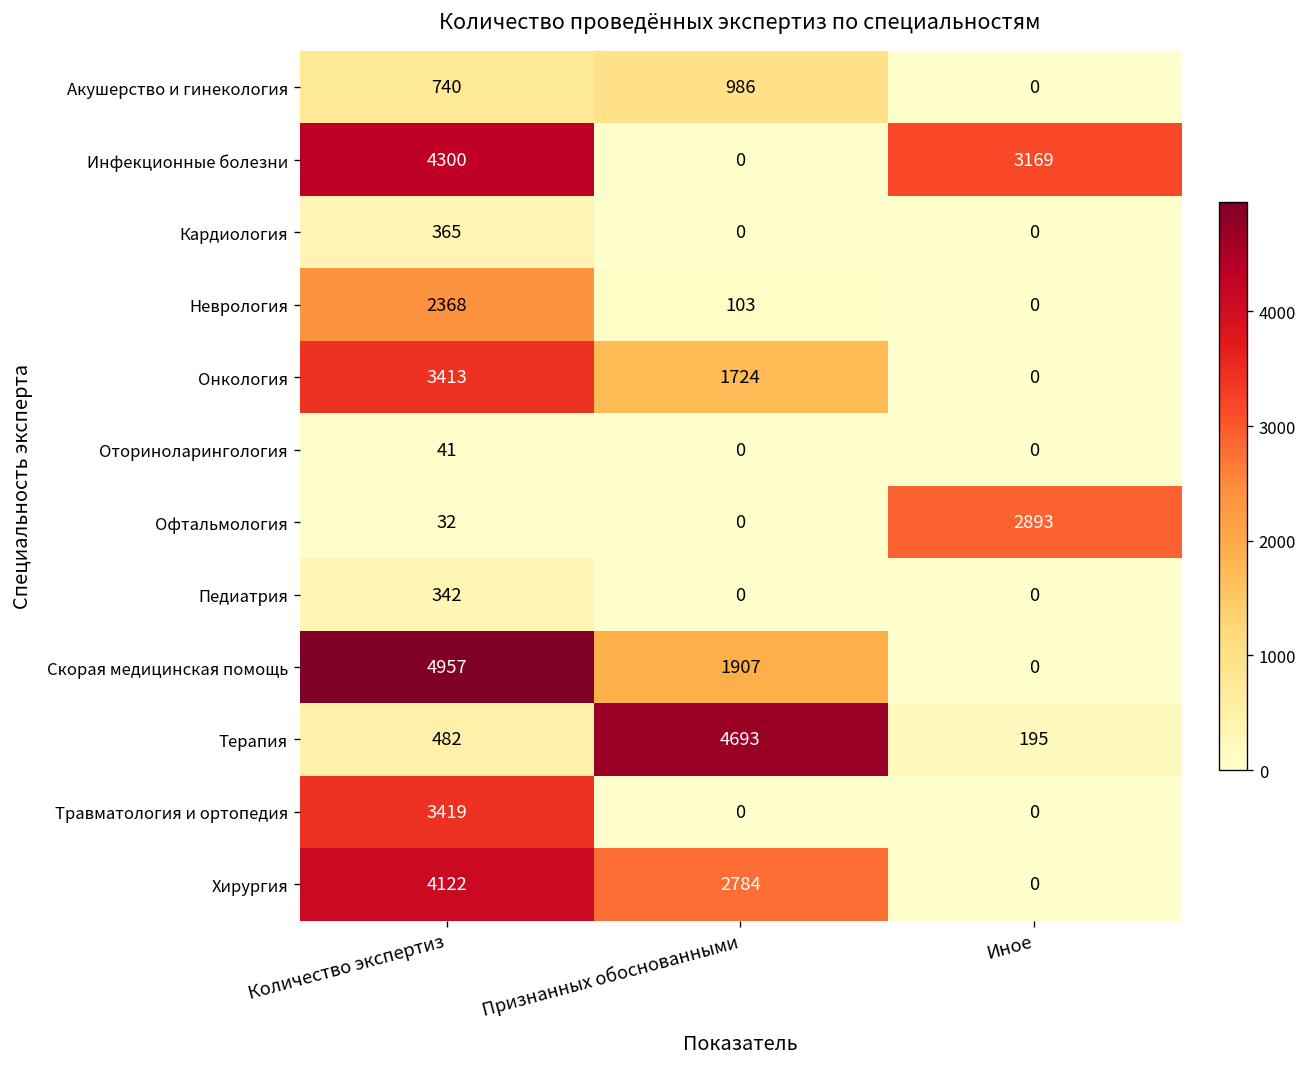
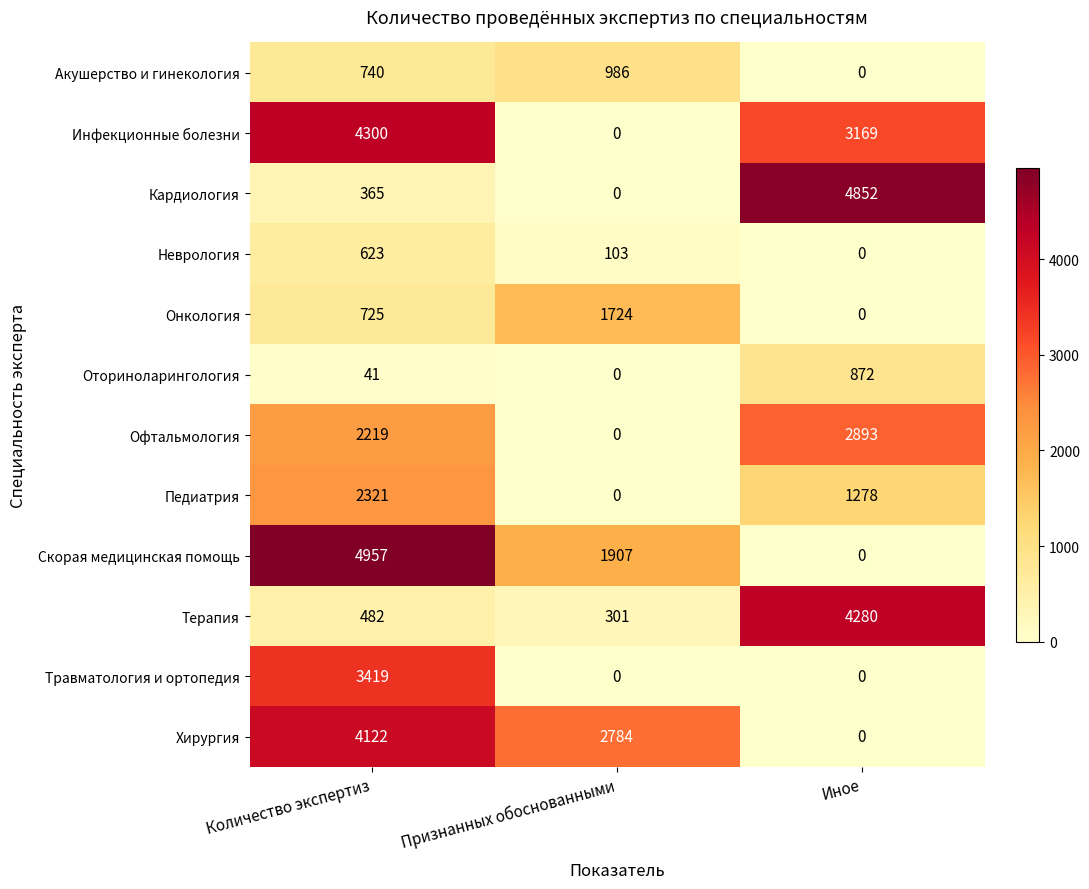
  {
    "Акушерство и гинекология": {
      "Количество экспертиз": 740,
      "Признанных обоснованными": 986,
      "Иное": 0
    },
    "Инфекционные болезни": {
      "Количество экспертиз": 4300,
      "Признанных обоснованными": 0,
      "Иное": 3169
    },
    "Кардиология": {
      "Количество экспертиз": 365,
      "Признанных обоснованными": 0,
-     "Иное": 0
+     "Иное": 4852
    },
    "Неврология": {
-     "Количество экспертиз": 2368,
+     "Количество экспертиз": 623,
      "Признанных обоснованными": 103,
      "Иное": 0
    },
    "Онкология": {
-     "Количество экспертиз": 3413,
+     "Количество экспертиз": 725,
      "Признанных обоснованными": 1724,
      "Иное": 0
    },
    "Оториноларингология": {
      "Количество экспертиз": 41,
      "Признанных обоснованными": 0,
-     "Иное": 0
+     "Иное": 872
    },
    "Офтальмология": {
-     "Количество экспертиз": 32,
+     "Количество экспертиз": 2219,
      "Признанных обоснованными": 0,
      "Иное": 2893
    },
    "Педиатрия": {
-     "Количество экспертиз": 342,
+     "Количество экспертиз": 2321,
      "Признанных обоснованными": 0,
-     "Иное": 0
+     "Иное": 1278
    },
    "Скорая медицинская помощь": {
      "Количество экспертиз": 4957,
      "Признанных обоснованными": 1907,
      "Иное": 0
    },
    "Терапия": {
      "Количество экспертиз": 482,
-     "Признанных обоснованными": 4693,
-     "Иное": 195
+     "Признанных обоснованными": 301,
+     "Иное": 4280
    },
    "Травматология и ортопедия": {
      "Количество экспертиз": 3419,
      "Признанных обоснованными": 0,
      "Иное": 0
    },
    "Хирургия": {
      "Количество экспертиз": 4122,
      "Признанных обоснованными": 2784,
      "Иное": 0
    }
  }
